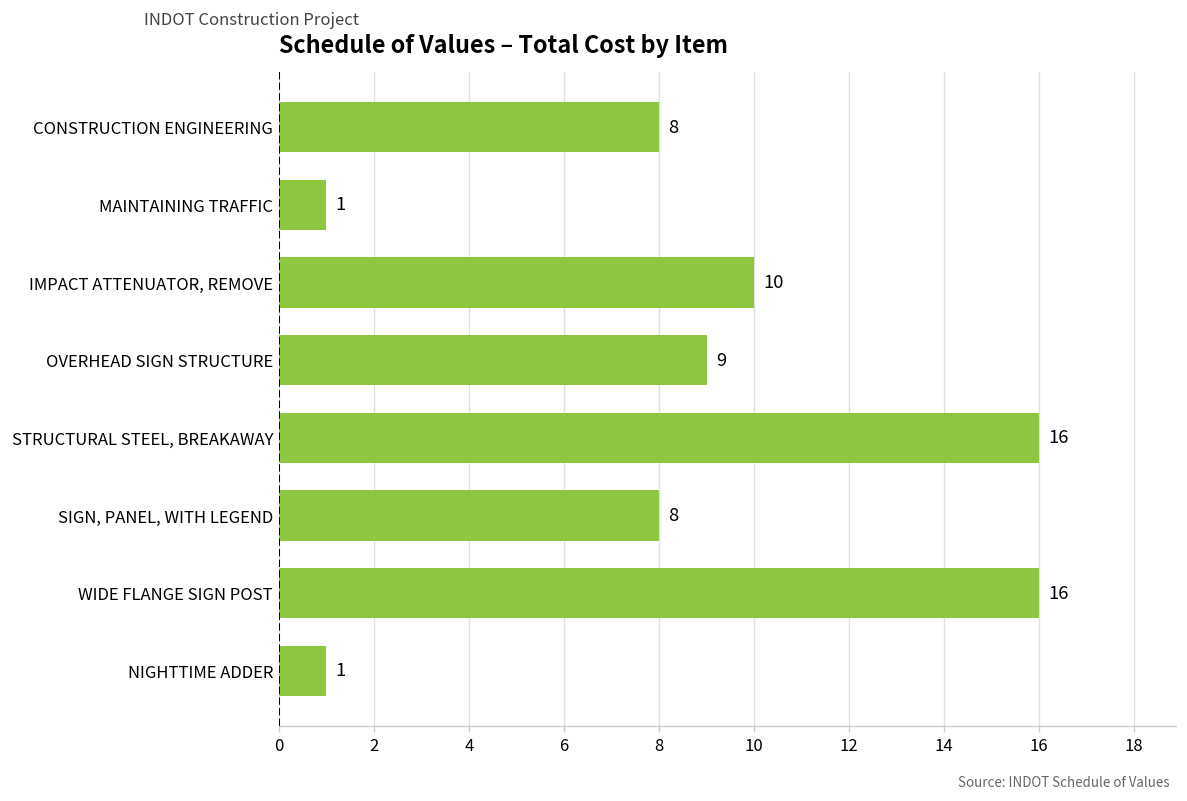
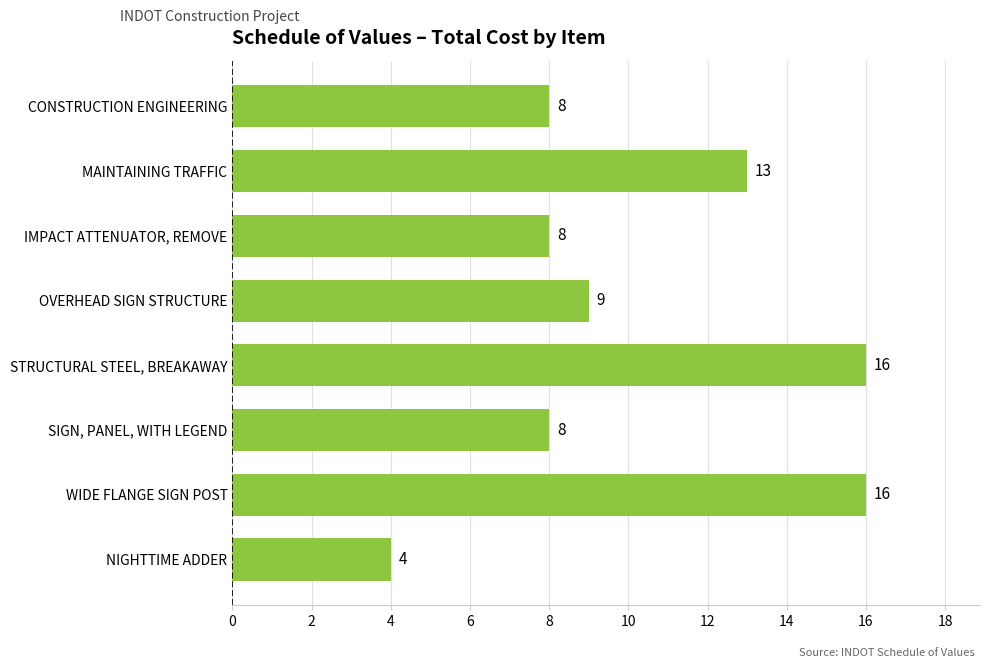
  {
    "CONSTRUCTION ENGINEERING": 8,
-   "MAINTAINING TRAFFIC": 1,
-   "IMPACT ATTENUATOR, REMOVE": 10,
+   "MAINTAINING TRAFFIC": 13,
+   "IMPACT ATTENUATOR, REMOVE": 8,
    "OVERHEAD SIGN STRUCTURE": 9,
    "STRUCTURAL STEEL, BREAKAWAY": 16,
    "SIGN, PANEL, WITH LEGEND": 8,
    "WIDE FLANGE SIGN POST": 16,
-   "NIGHTTIME ADDER": 1
+   "NIGHTTIME ADDER": 4
  }
